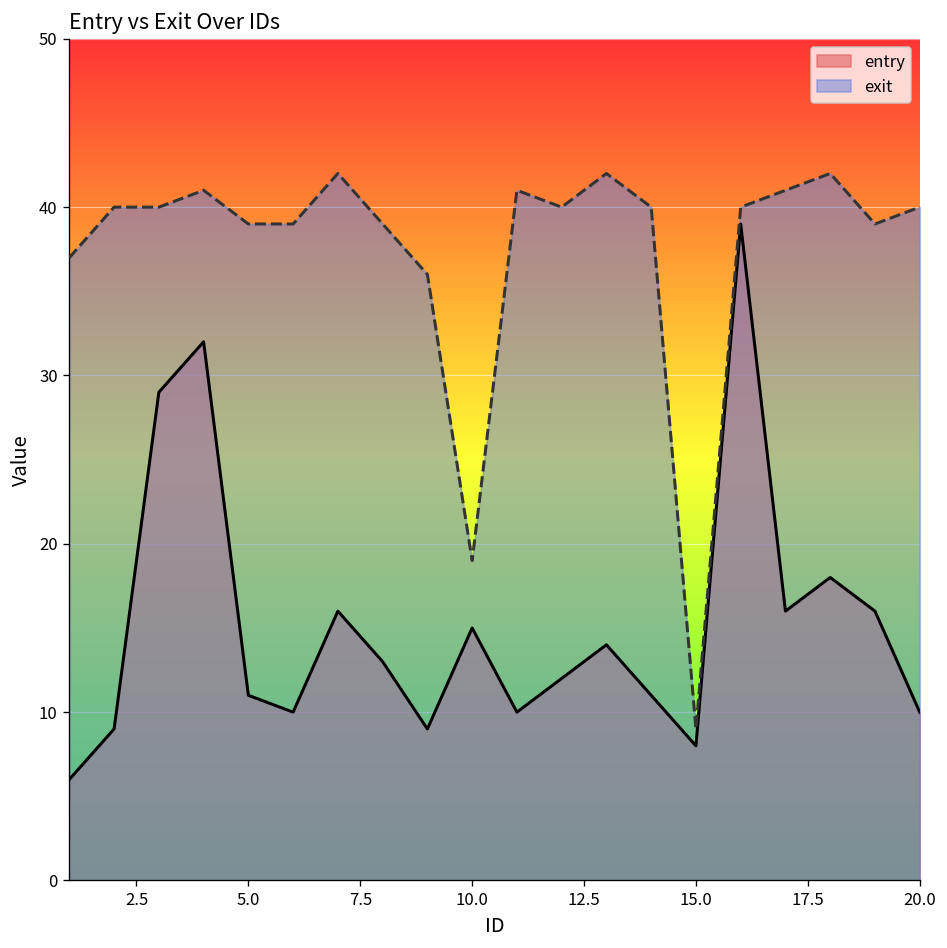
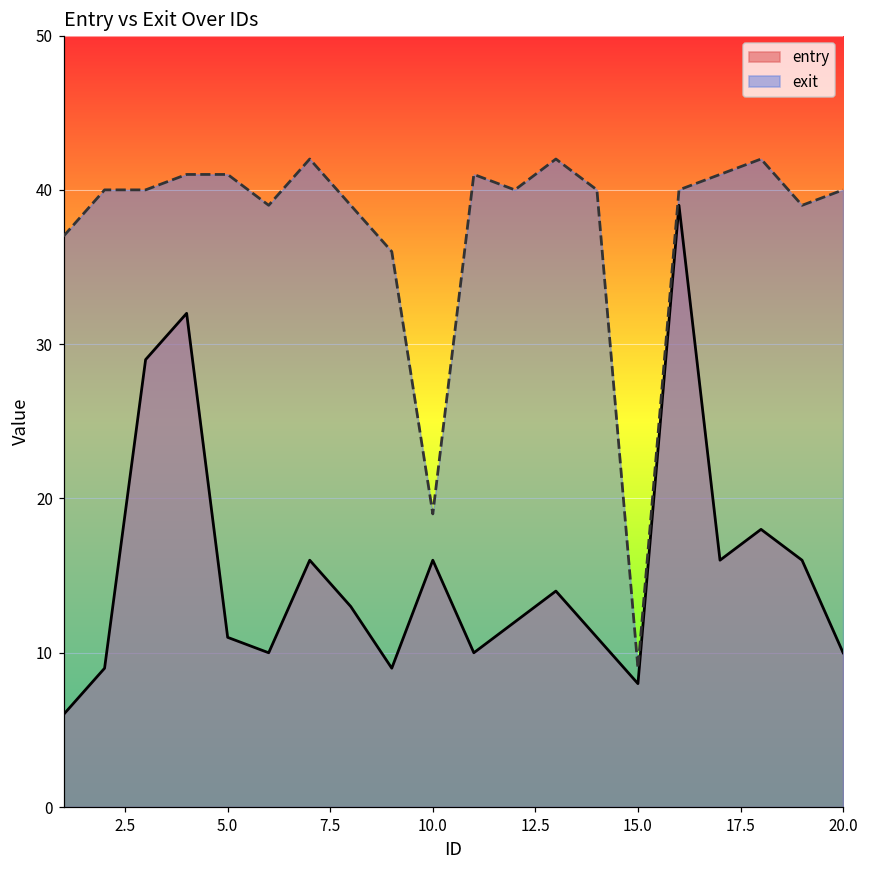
  {
    "entry": {
      "5.0": 11,
-     "10.0": 15,
+     "10.0": 16,
      "15.0": 8,
      "20.0": 10
    },
    "exit": {
-     "5.0": 39,
+     "5.0": 41,
      "10.0": 19,
      "15.0": 9,
      "20.0": 40
    }
  }
